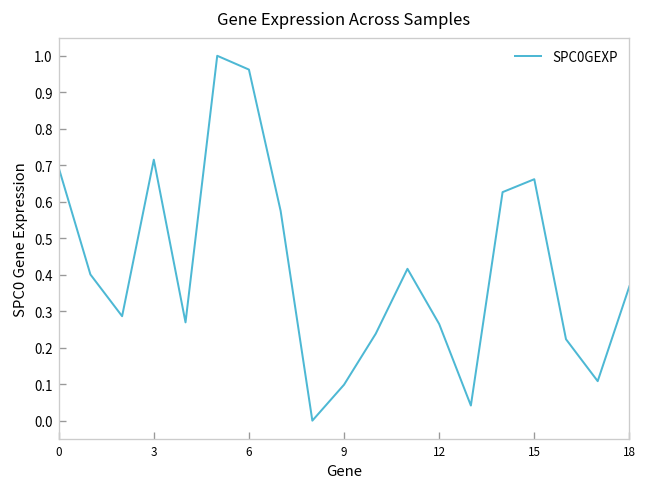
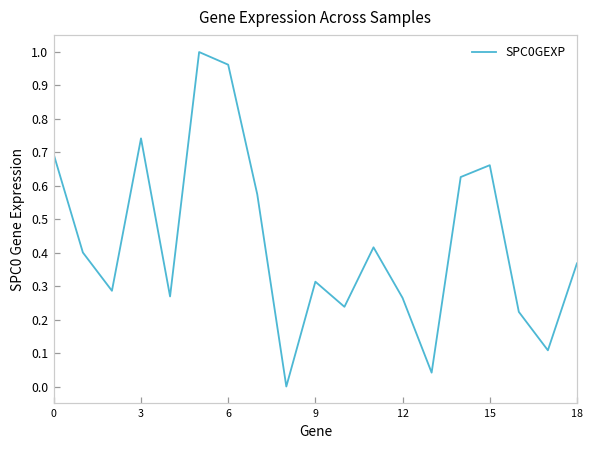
  {
    "0": 0.69,
-   "3": 0.72,
+   "3": 0.74,
    "6": 0.96,
-   "9": 0.10,
+   "9": 0.31,
    "12": 0.26,
    "15": 0.66,
    "18": 0.37
  }
